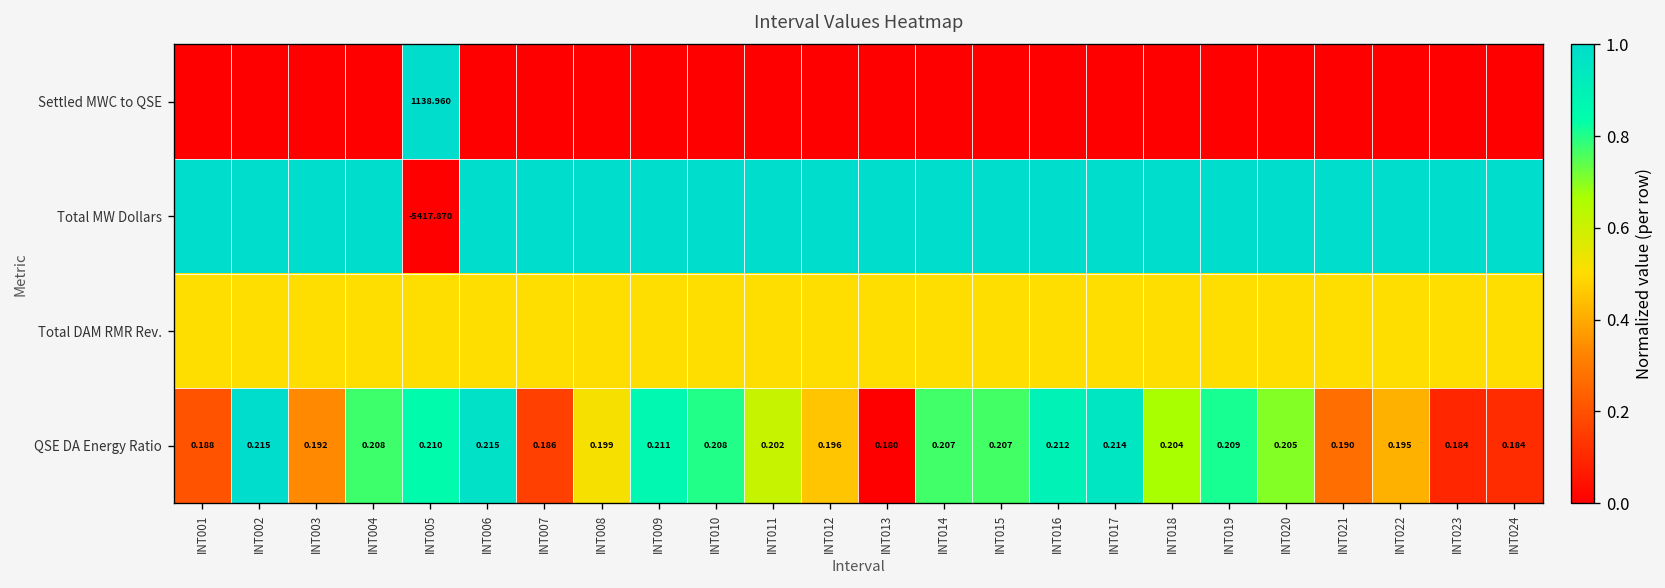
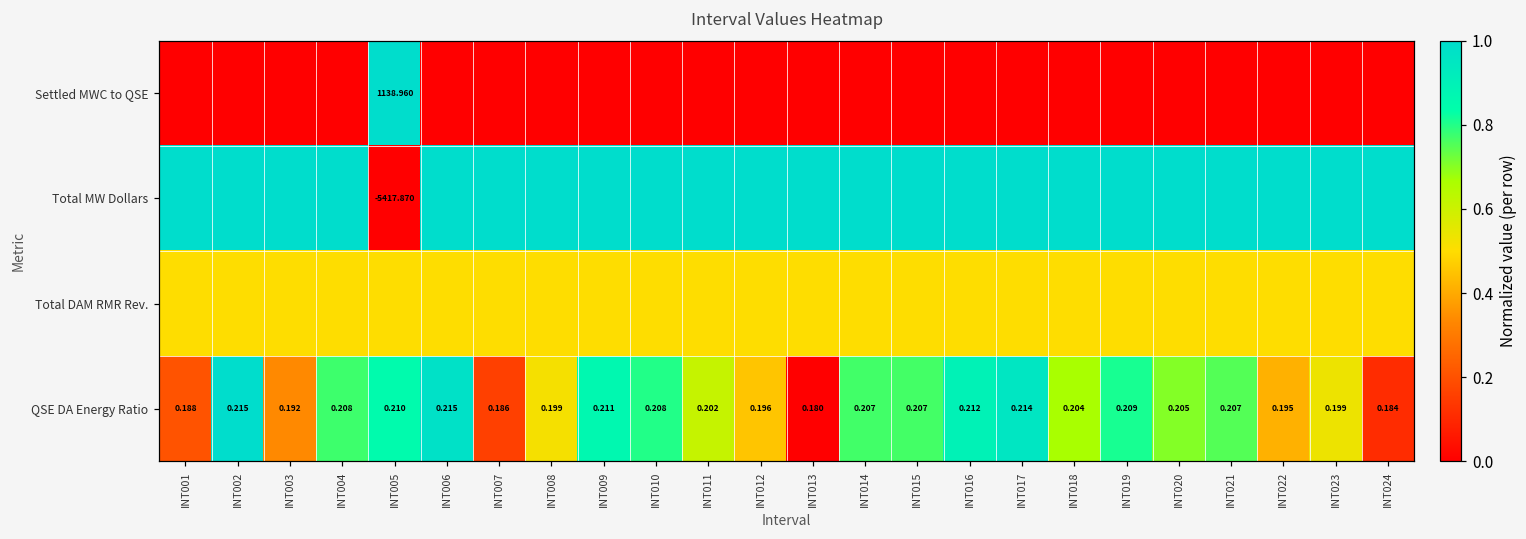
  {
    "Settled MWC to QSE": {
      "INT005": 1138.960
    },
    "Total MW Dollars": {
      "INT005": -5417.870
    },
    "QSE DA Energy Ratio": {
      "INT001": 0.188,
      "INT002": 0.215,
      "INT003": 0.192,
      "INT004": 0.208,
      "INT005": 0.210,
      "INT006": 0.215,
      "INT007": 0.186,
      "INT008": 0.199,
      "INT009": 0.211,
      "INT010": 0.208,
      "INT011": 0.202,
      "INT012": 0.196,
      "INT013": 0.180,
      "INT014": 0.207,
      "INT015": 0.207,
      "INT016": 0.212,
      "INT017": 0.214,
      "INT018": 0.204,
      "INT019": 0.209,
      "INT020": 0.205,
-     "INT021": 0.190,
+     "INT021": 0.207,
      "INT022": 0.195,
-     "INT023": 0.184,
+     "INT023": 0.199,
      "INT024": 0.184
    }
  }
